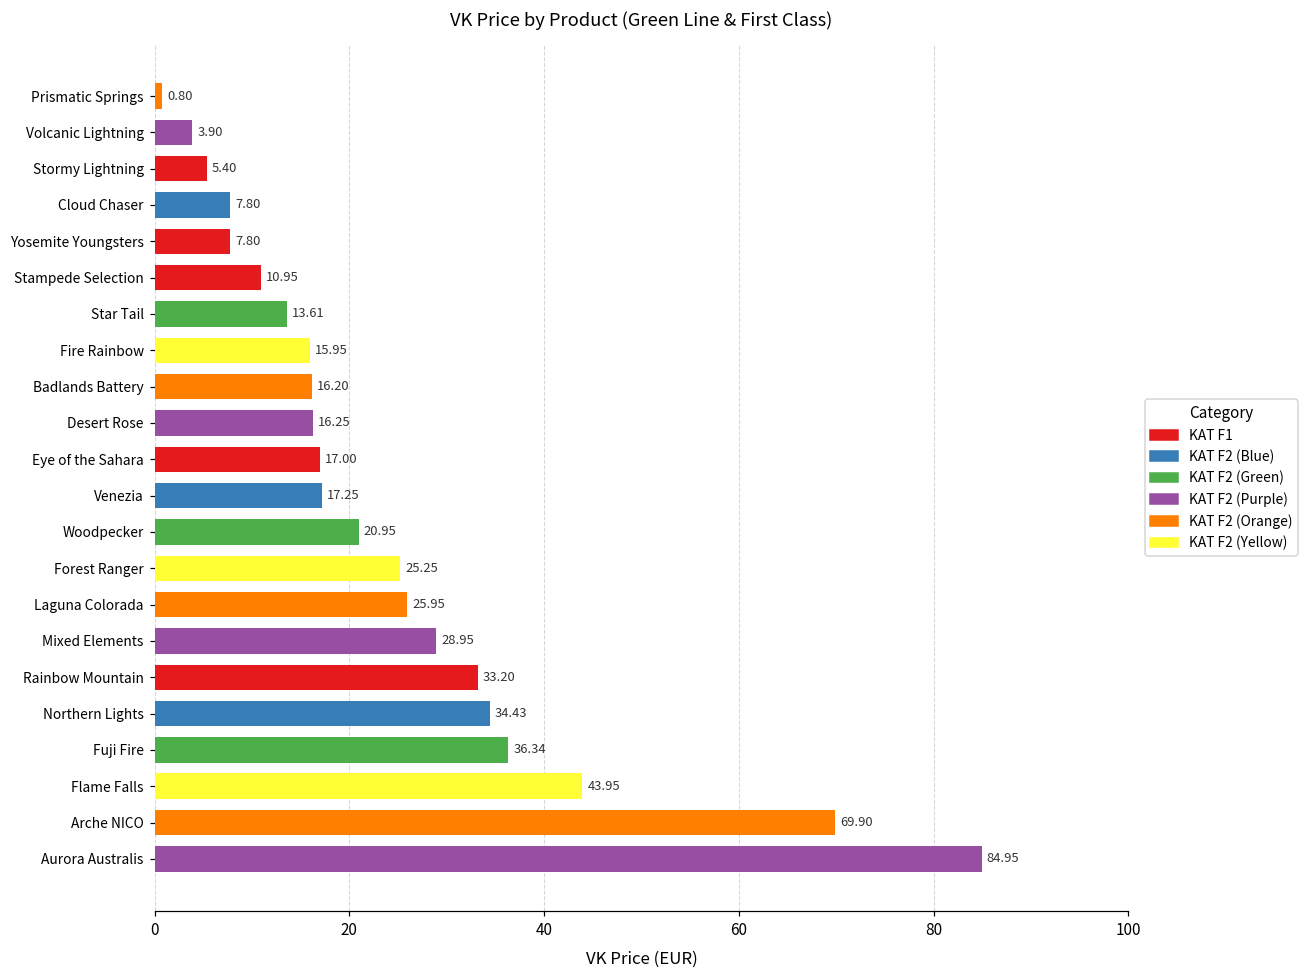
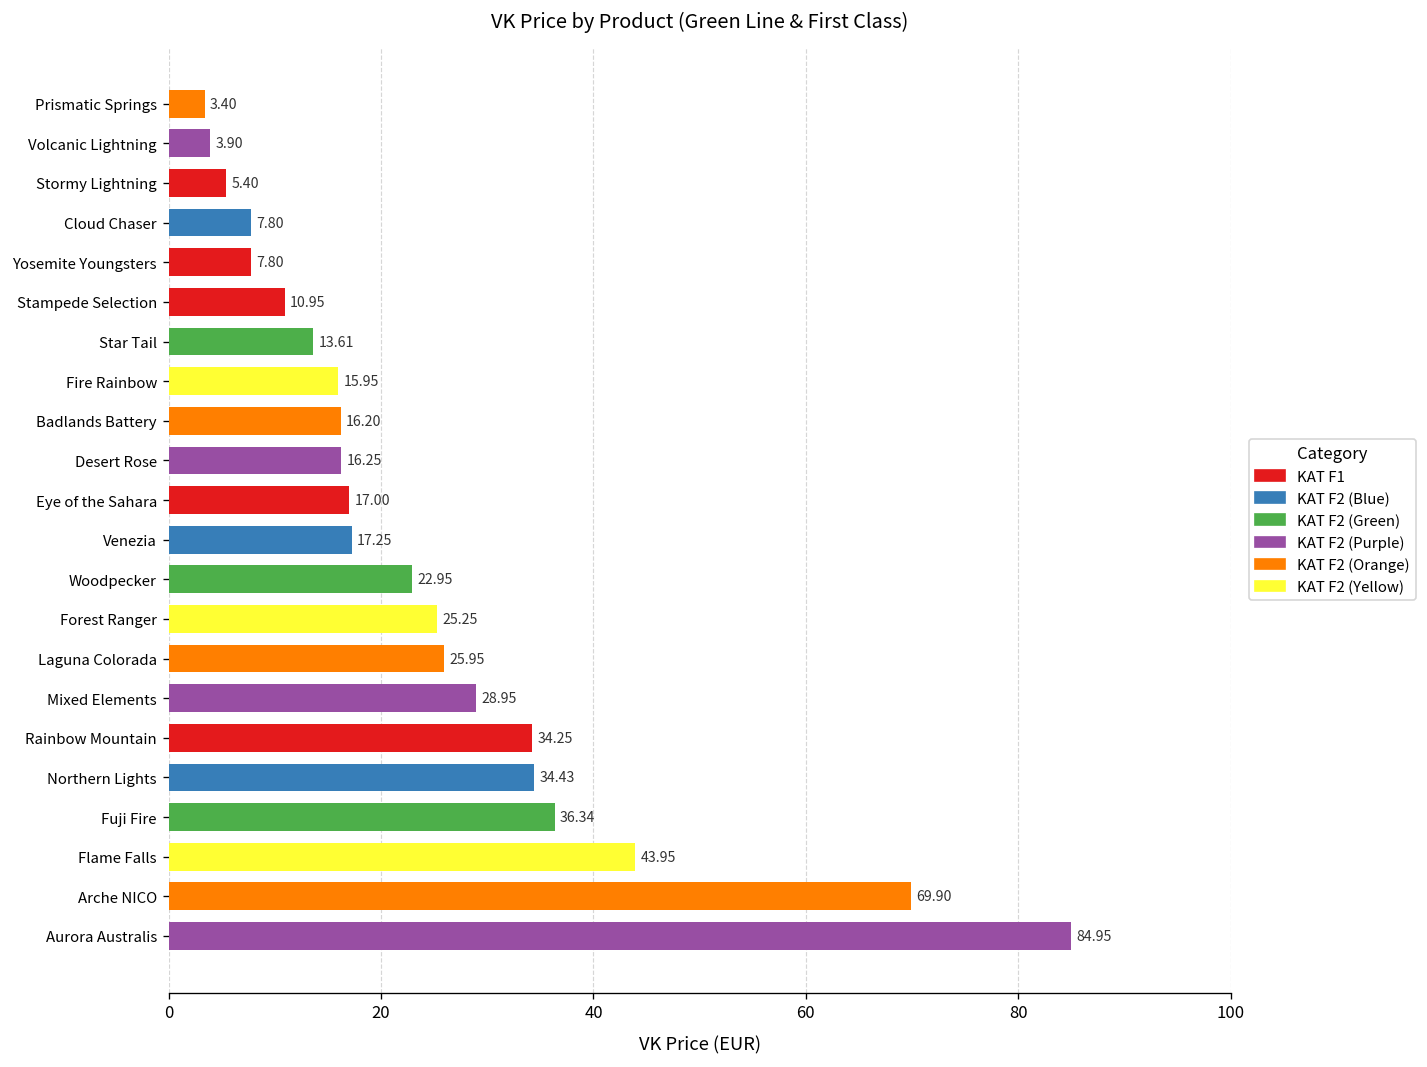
  {
-   "Prismatic Springs": 0.80,
+   "Prismatic Springs": 3.40,
    "Volcanic Lightning": 3.90,
    "Stormy Lightning": 5.40,
    "Cloud Chaser": 7.80,
    "Yosemite Youngsters": 7.80,
    "Stampede Selection": 10.95,
    "Star Tail": 13.61,
    "Fire Rainbow": 15.95,
    "Badlands Battery": 16.20,
    "Desert Rose": 16.25,
    "Eye of the Sahara": 17.00,
    "Venezia": 17.25,
-   "Woodpecker": 20.95,
+   "Woodpecker": 22.95,
    "Forest Ranger": 25.25,
    "Laguna Colorada": 25.95,
    "Mixed Elements": 28.95,
-   "Rainbow Mountain": 33.20,
+   "Rainbow Mountain": 34.25,
    "Northern Lights": 34.43,
    "Fuji Fire": 36.34,
    "Flame Falls": 43.95,
    "Arche NICO": 69.90,
    "Aurora Australis": 84.95
  }
